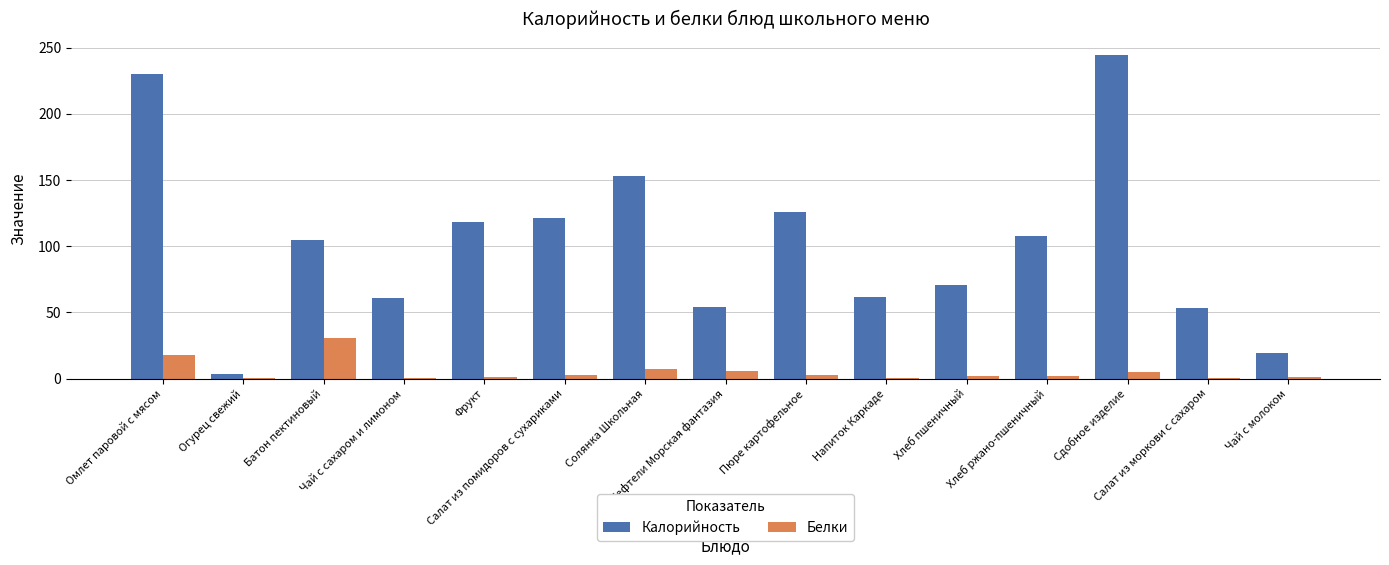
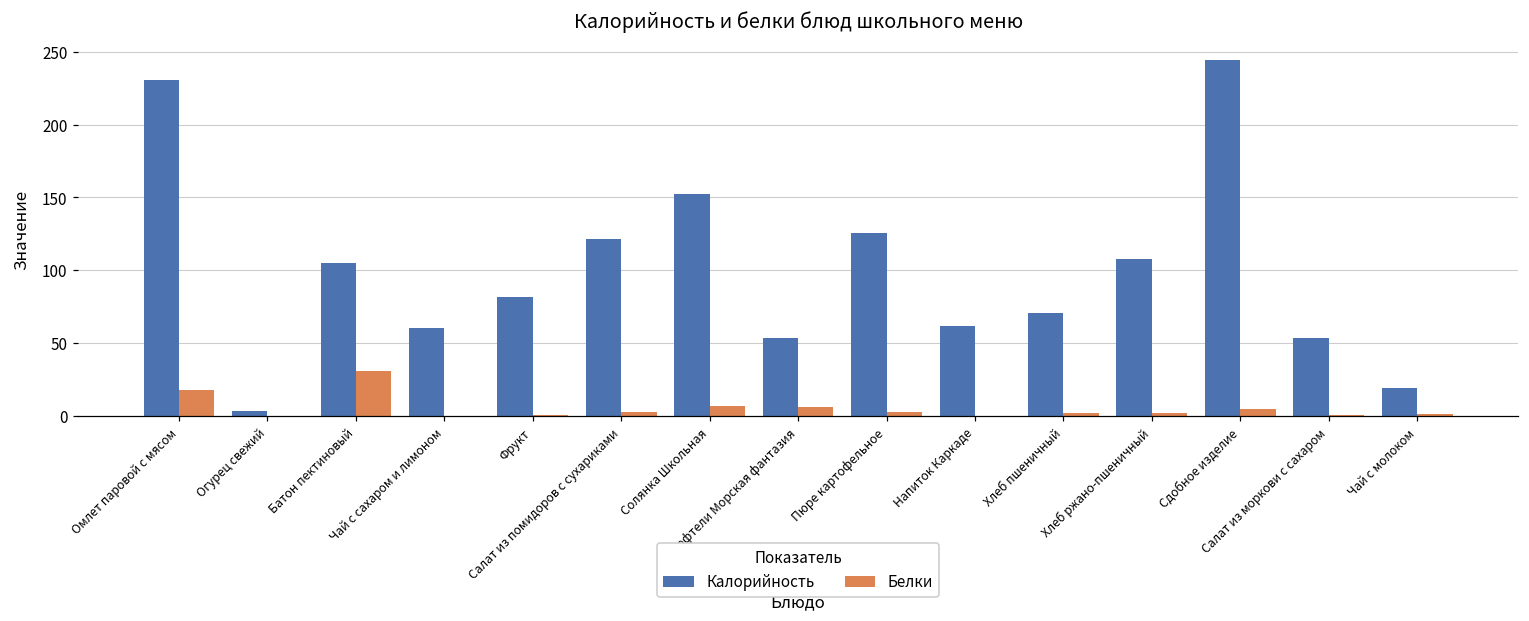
  {
    "Калорийность": {
      "Омлет паровой с мясом": 230,
      "Огурец свежий": 3,
      "Батон пектиновый": 105,
      "Чай с сахаром и лимоном": 61,
-     "Фрукт": 118,
+     "Фрукт": 82,
      "Салат из помидоров с сухариками": 121,
      "Солянка Школьная": 153,
      "Тефтели Морская фантазия": 54,
      "Пюре картофельное": 126,
      "Напиток Каркаде": 62,
      "Хлеб пшеничный": 70,
      "Хлеб ржано-пшеничный": 108,
      "Сдобное изделие": 244,
      "Салат из моркови с сахаром": 54,
      "Чай с молоком": 19
    },
    "Белки": {
      "Омлет паровой с мясом": 18,
      "Батон пектиновый": 31,
      "Салат из помидоров с сухариками": 3,
      "Солянка Школьная": 7,
      "Тефтели Морская фантазия": 6,
      "Пюре картофельное": 3,
      "Хлеб пшеничный": 2,
      "Хлеб ржано-пшеничный": 2,
      "Сдобное изделие": 5
    }
  }
